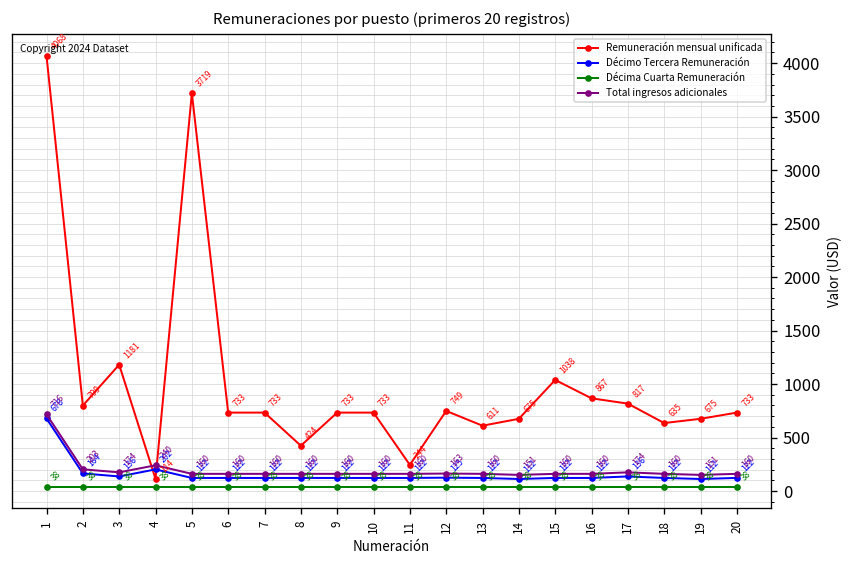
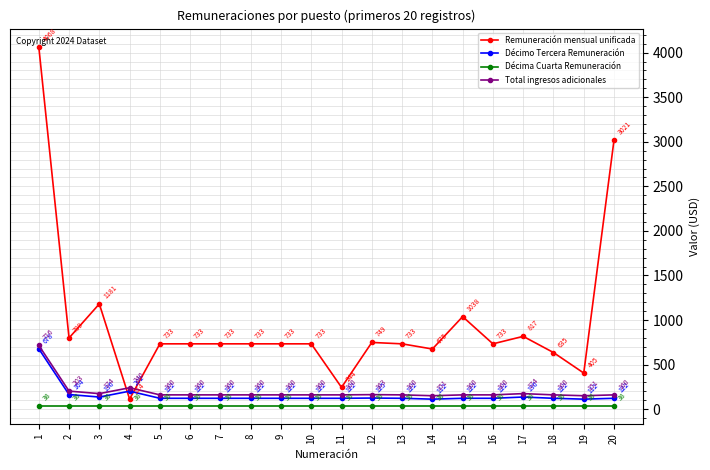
  {
    "Remuneración mensual unificada": {
      "2": 799,
      "3": 1181,
-     "5": 3719,
+     "5": 733,
      "6": 733,
      "7": 733,
-     "8": 424,
+     "8": 733,
      "9": 733,
      "10": 733,
      "12": 749,
-     "13": 611,
+     "13": 733,
      "14": 675,
      "15": 1038,
-     "16": 867,
+     "16": 733,
      "17": 817,
      "18": 635,
-     "19": 675,
-     "20": 733
+     "19": 405,
+     "20": 3021
    },
    "Décima Cuarta Remuneración": {
      "1": 38,
      "2": 38
    }
  }
